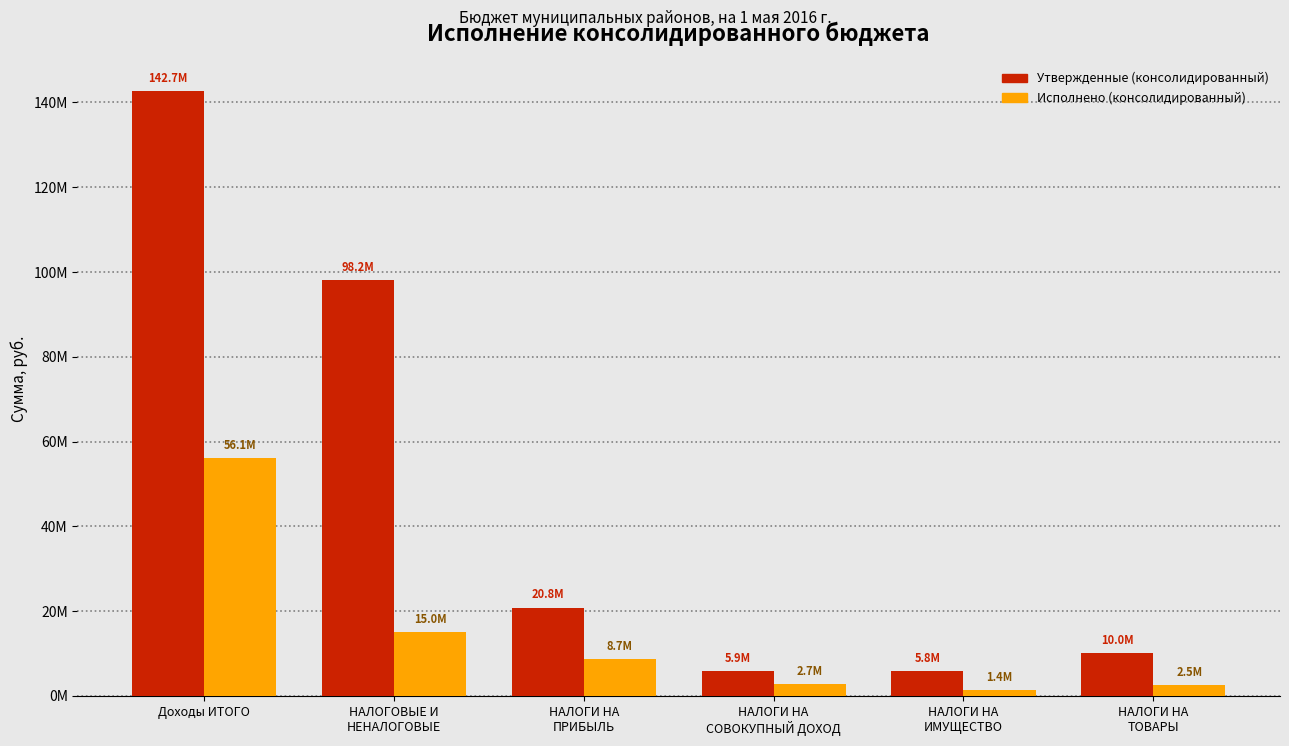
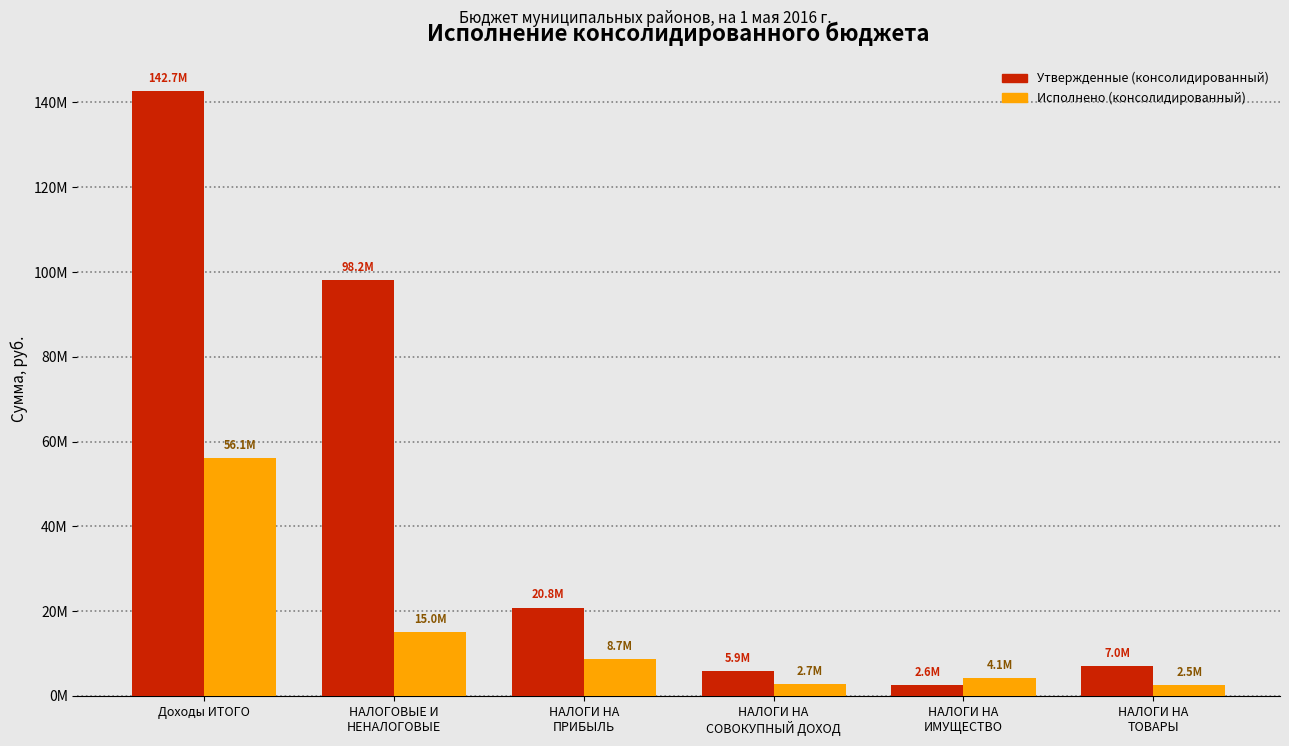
  {
    "Утвержденные (консолидированный)": {
      "Доходы ИТОГО": "142.7M",
      "НАЛОГОВЫЕ И НЕНАЛОГОВЫЕ": "98.2M",
      "НАЛОГИ НА ПРИБЫЛЬ": "20.8M",
      "НАЛОГИ НА СОВОКУПНЫЙ ДОХОД": "5.9M",
-     "НАЛОГИ НА ИМУЩЕСТВО": "5.8M",
-     "НАЛОГИ НА ТОВАРЫ": "10.0M"
+     "НАЛОГИ НА ИМУЩЕСТВО": "2.6M",
+     "НАЛОГИ НА ТОВАРЫ": "7.0M"
    },
    "Исполнено (консолидированный)": {
      "Доходы ИТОГО": "56.1M",
      "НАЛОГОВЫЕ И НЕНАЛОГОВЫЕ": "15.0M",
      "НАЛОГИ НА ПРИБЫЛЬ": "8.7M",
      "НАЛОГИ НА СОВОКУПНЫЙ ДОХОД": "2.7M",
-     "НАЛОГИ НА ИМУЩЕСТВО": "1.4M",
+     "НАЛОГИ НА ИМУЩЕСТВО": "4.1M",
      "НАЛОГИ НА ТОВАРЫ": "2.5M"
    }
  }
